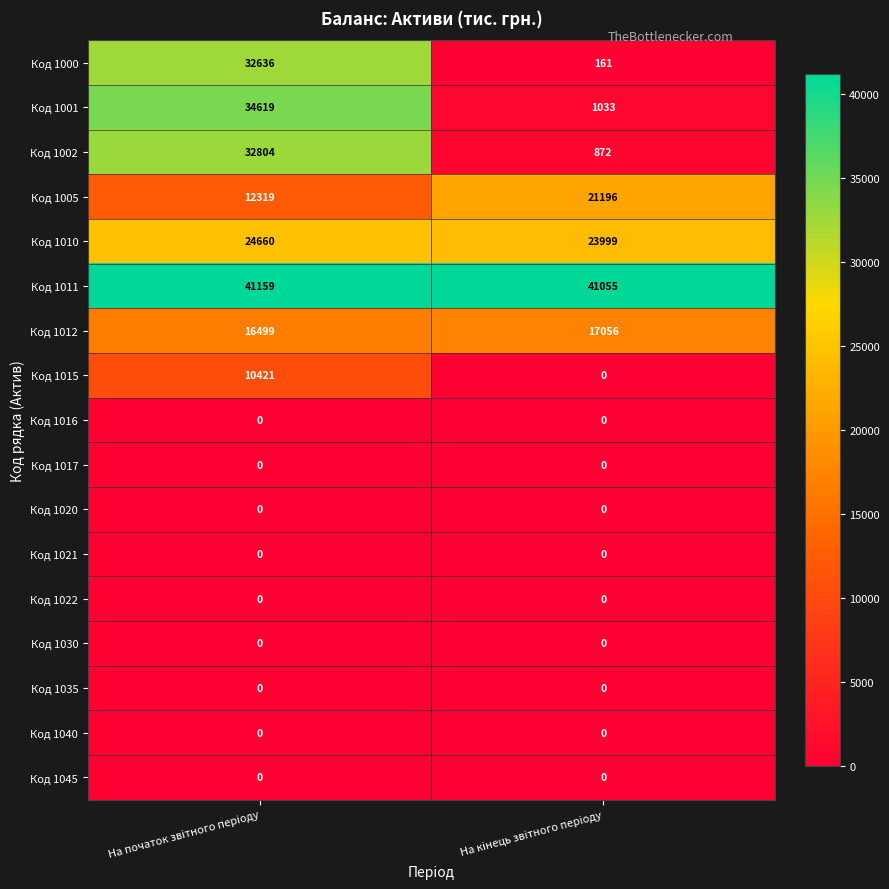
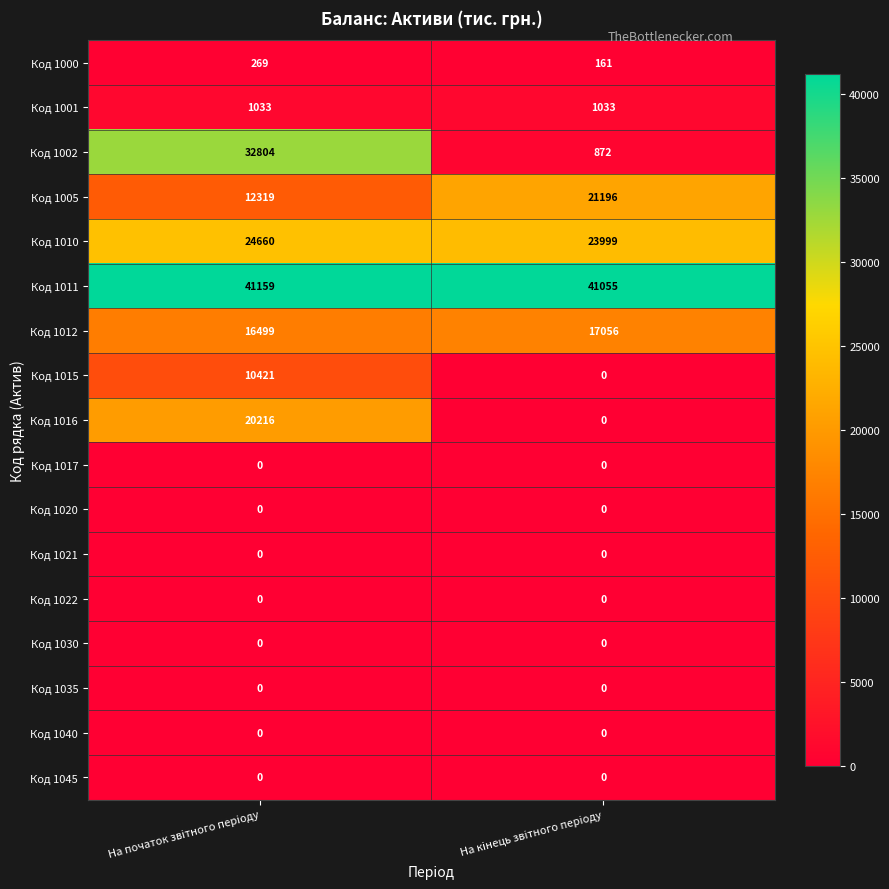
  {
    "Код 1000": {
-     "На початок звітного періоду": 32636,
+     "На початок звітного періоду": 269,
      "На кінець звітного періоду": 161
    },
    "Код 1001": {
-     "На початок звітного періоду": 34619,
+     "На початок звітного періоду": 1033,
      "На кінець звітного періоду": 1033
    },
    "Код 1002": {
      "На початок звітного періоду": 32804,
      "На кінець звітного періоду": 872
    },
    "Код 1005": {
      "На початок звітного періоду": 12319,
      "На кінець звітного періоду": 21196
    },
    "Код 1010": {
      "На початок звітного періоду": 24660,
      "На кінець звітного періоду": 23999
    },
    "Код 1011": {
      "На початок звітного періоду": 41159,
      "На кінець звітного періоду": 41055
    },
    "Код 1012": {
      "На початок звітного періоду": 16499,
      "На кінець звітного періоду": 17056
    },
    "Код 1015": {
      "На початок звітного періоду": 10421,
      "На кінець звітного періоду": 0
    },
    "Код 1016": {
-     "На початок звітного періоду": 0,
+     "На початок звітного періоду": 20216,
      "На кінець звітного періоду": 0
    },
    "Код 1017": {
      "На початок звітного періоду": 0,
      "На кінець звітного періоду": 0
    },
    "Код 1020": {
      "На початок звітного періоду": 0,
      "На кінець звітного періоду": 0
    },
    "Код 1021": {
      "На початок звітного періоду": 0,
      "На кінець звітного періоду": 0
    },
    "Код 1022": {
      "На початок звітного періоду": 0,
      "На кінець звітного періоду": 0
    },
    "Код 1030": {
      "На початок звітного періоду": 0,
      "На кінець звітного періоду": 0
    },
    "Код 1035": {
      "На початок звітного періоду": 0,
      "На кінець звітного періоду": 0
    },
    "Код 1040": {
      "На початок звітного періоду": 0,
      "На кінець звітного періоду": 0
    },
    "Код 1045": {
      "На початок звітного періоду": 0,
      "На кінець звітного періоду": 0
    }
  }
